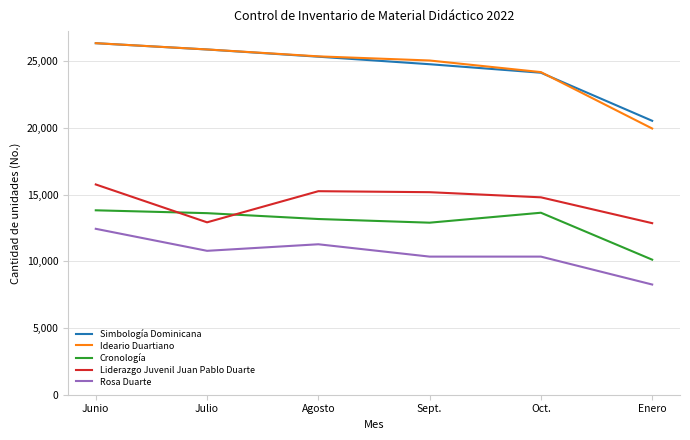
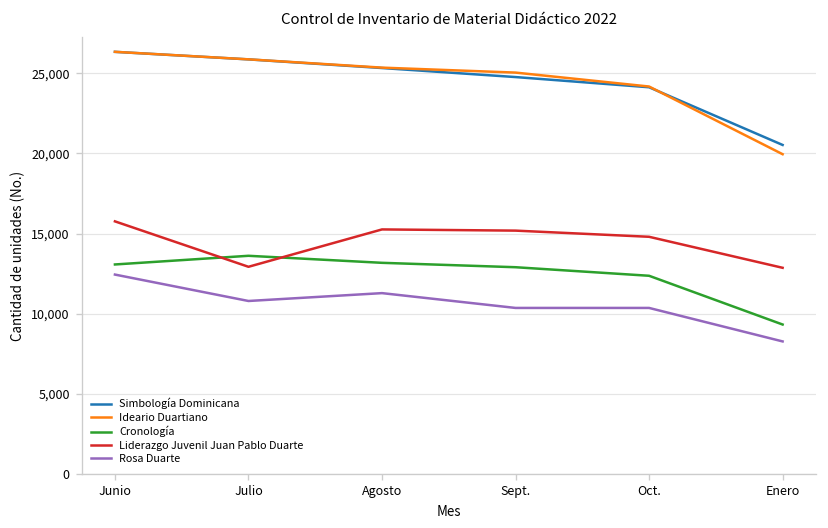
  {
    "Simbología Dominicana": {
      "Sept.": "24,800",
      "Enero": "20,500"
    },
    "Ideario Duartiano": {
      "Sept.": "25,100",
      "Enero": "20,000"
    },
    "Cronología": {
-     "Junio": "13,800",
+     "Junio": "13,100",
      "Julio": "13,600",
      "Agosto": "13,200",
      "Sept.": "12,900",
-     "Oct.": "13,600",
-     "Enero": "10,100"
+     "Oct.": "12,400",
+     "Enero": "9,300"
    },
    "Liderazgo Juvenil Juan Pablo Duarte": {
      "Junio": "15,800",
      "Julio": "12,900",
      "Agosto": "15,300",
      "Sept.": "15,200",
      "Oct.": "14,800",
      "Enero": "12,900"
    },
    "Rosa Duarte": {
      "Junio": "12,400",
      "Julio": "10,800",
      "Agosto": "11,300",
      "Sept.": "10,400",
      "Oct.": "10,400",
      "Enero": "8,300"
    }
  }
